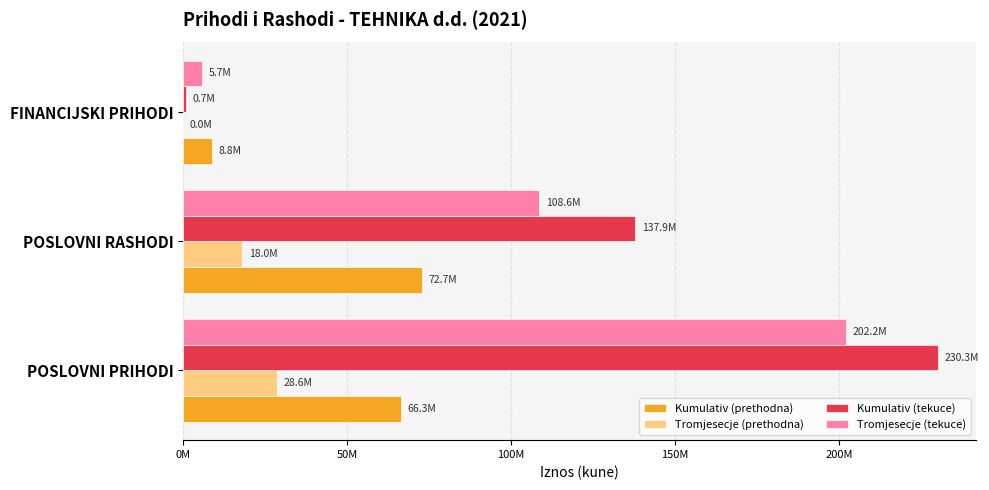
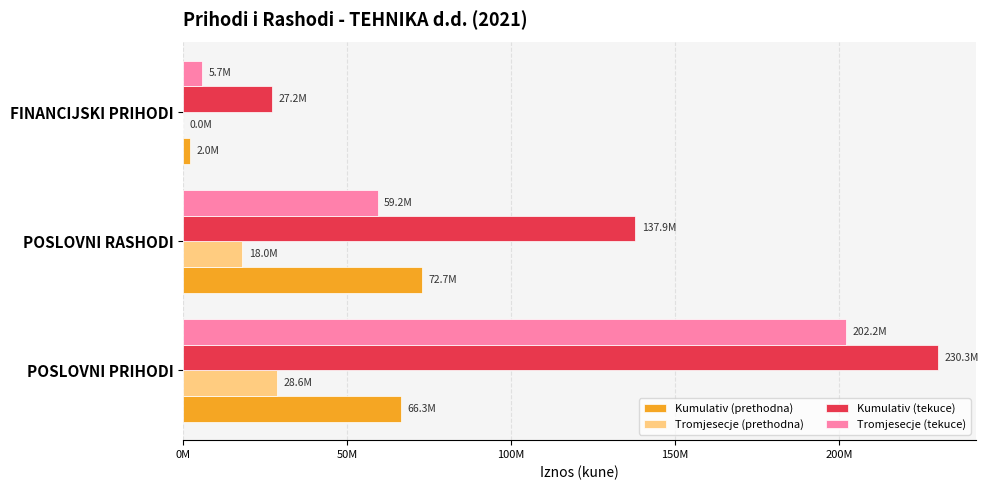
  {
    "Kumulativ (prethodna)": {
-     "FINANCIJSKI PRIHODI": "8.8M",
+     "FINANCIJSKI PRIHODI": "2.0M",
      "POSLOVNI RASHODI": "72.7M",
      "POSLOVNI PRIHODI": "66.3M"
    },
    "Tromjesecje (prethodna)": {
      "FINANCIJSKI PRIHODI": "0.0M",
      "POSLOVNI RASHODI": "18.0M",
      "POSLOVNI PRIHODI": "28.6M"
    },
    "Kumulativ (tekuce)": {
-     "FINANCIJSKI PRIHODI": "0.7M",
+     "FINANCIJSKI PRIHODI": "27.2M",
      "POSLOVNI RASHODI": "137.9M",
      "POSLOVNI PRIHODI": "230.3M"
    },
    "Tromjesecje (tekuce)": {
      "FINANCIJSKI PRIHODI": "5.7M",
-     "POSLOVNI RASHODI": "108.6M",
+     "POSLOVNI RASHODI": "59.2M",
      "POSLOVNI PRIHODI": "202.2M"
    }
  }
